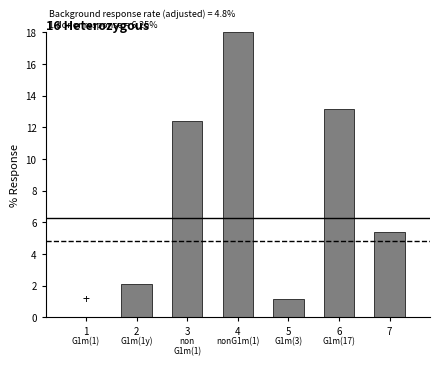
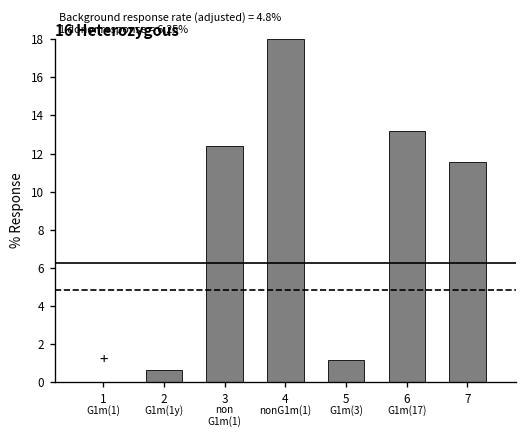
  {
-   "2": 2.1,
+   "2": 0.6,
    "3": 12.4,
    "5": 1.1,
    "6": 13.2,
-   "7": 5.4
+   "7": 11.5
  }
